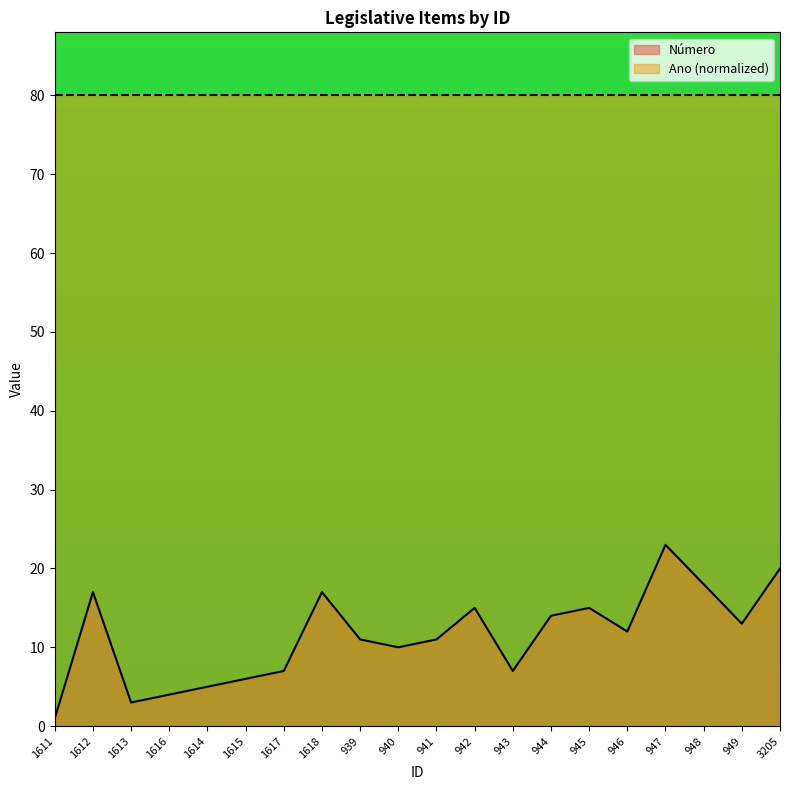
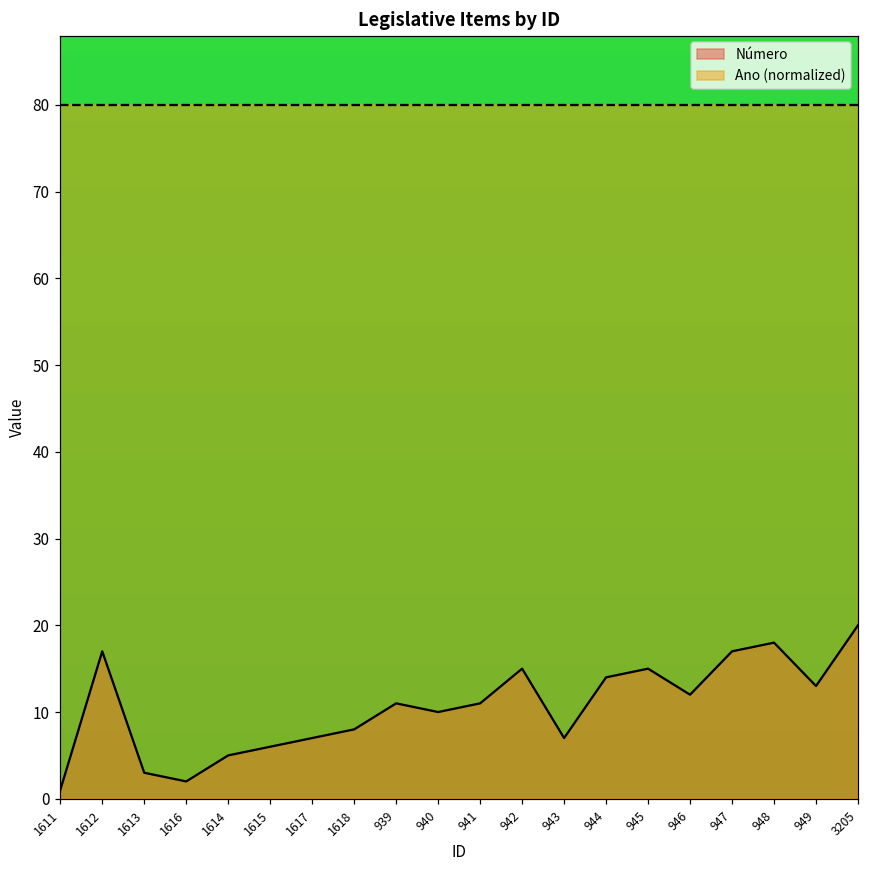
  {
    "Número": {
      "1611": 1,
      "1612": 17,
      "1613": 3,
-     "1616": 4,
+     "1616": 2,
      "1614": 5,
      "1615": 6,
      "1617": 7,
-     "1618": 17,
+     "1618": 8,
      "939": 11,
      "940": 10,
      "941": 11,
      "942": 15,
      "943": 7,
      "944": 14,
      "945": 15,
      "946": 12,
-     "947": 23,
+     "947": 17,
      "948": 18,
      "949": 13,
      "3205": 20
    },
    "Ano (normalized)": {
      "1611": 80,
      "1612": 80,
      "1613": 80,
      "1616": 80,
      "1614": 80,
      "1615": 80,
      "1617": 80,
      "1618": 80,
      "939": 80,
      "940": 80,
      "941": 80,
      "942": 80,
      "943": 80,
      "944": 80,
      "945": 80,
      "946": 80,
      "947": 80,
      "948": 80,
      "949": 80,
      "3205": 80
    }
  }
